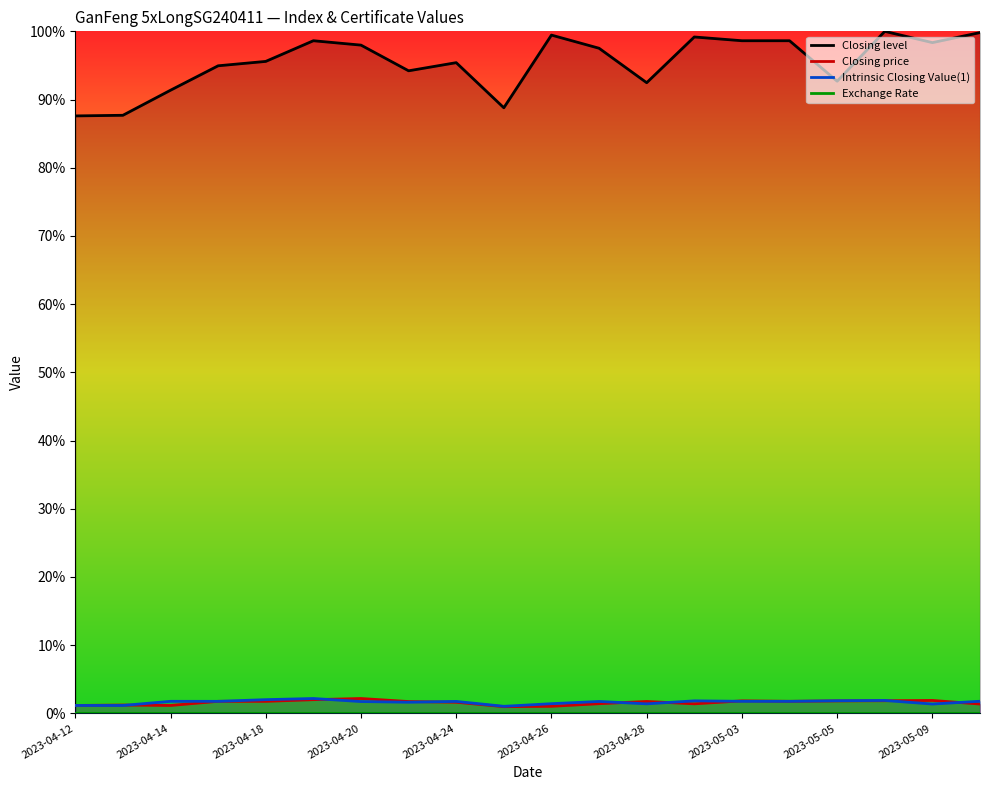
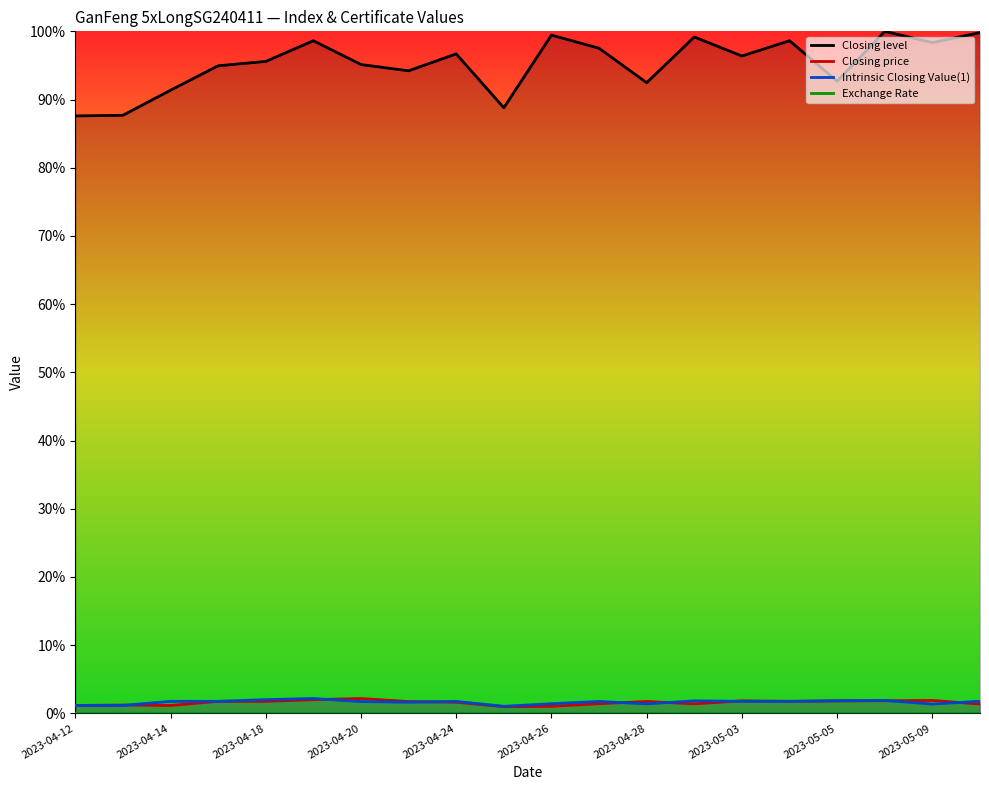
  {
    "Closing level": {
      "2023-04-12": "88%",
      "2023-04-14": "91%",
      "2023-04-18": "96%",
-     "2023-04-20": "98%",
-     "2023-04-24": "95%",
+     "2023-04-20": "95%",
+     "2023-04-24": "97%",
      "2023-04-26": "99%",
      "2023-04-28": "92%",
-     "2023-05-03": "99%"
+     "2023-05-03": "96%"
    },
    "Closing price": {
      "2023-04-14": "1%",
      "2023-04-20": "2%",
      "2023-04-26": "1%",
      "2023-05-09": "2%"
    },
    "Intrinsic Closing Value(1)": {
      "2023-04-14": "2%",
      "2023-04-20": "2%",
      "2023-04-26": "1%",
      "2023-05-09": "1%"
    },
    "Exchange Rate": {
      "2023-04-12": "0%",
      "2023-04-14": "0%",
      "2023-04-18": "0%",
      "2023-04-20": "0%",
      "2023-04-24": "0%",
      "2023-04-26": "0%",
      "2023-04-28": "0%",
      "2023-05-03": "0%",
      "2023-05-05": "0%",
      "2023-05-09": "0%"
    }
  }
